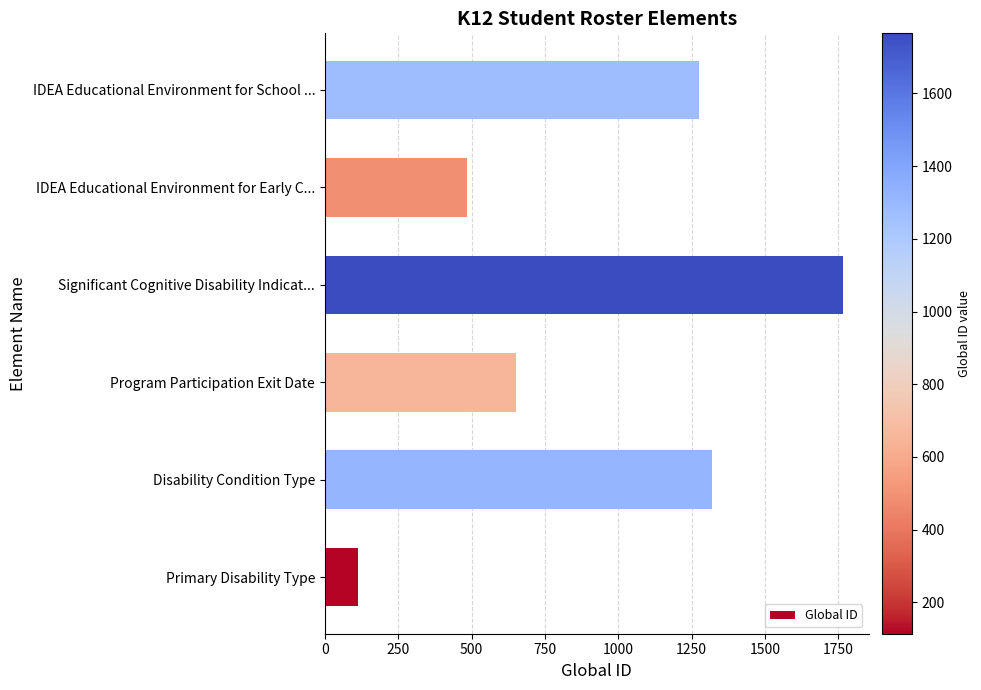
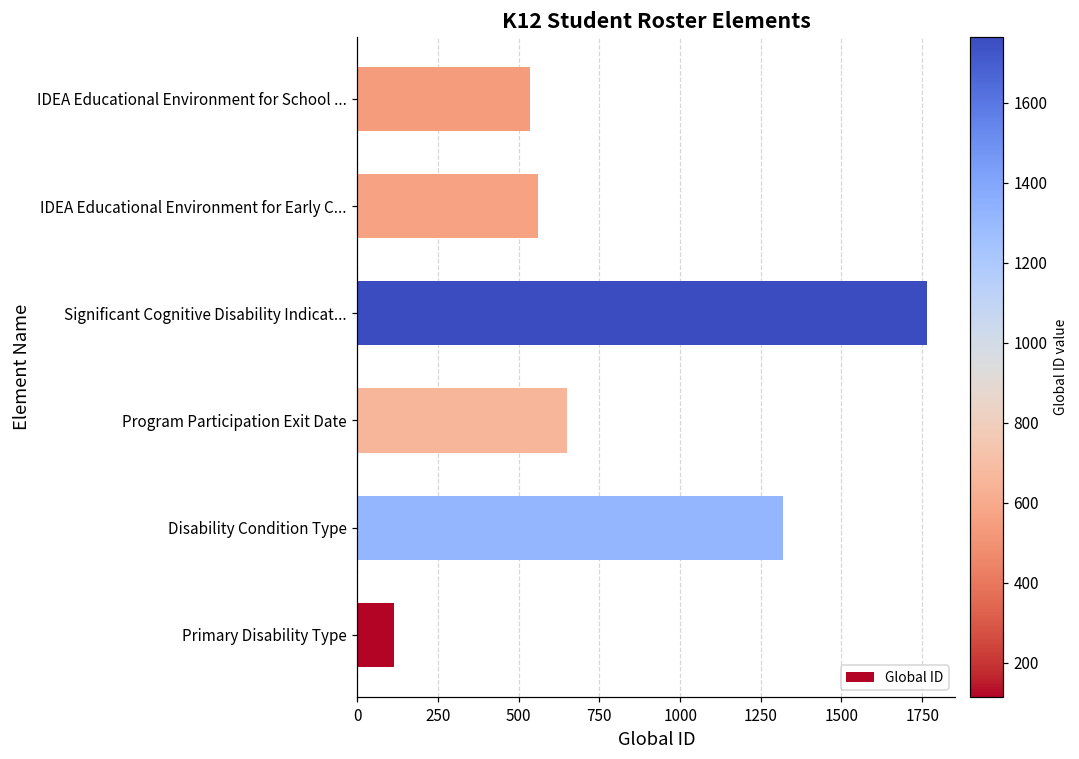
  {
-   "IDEA Educational Environment for School ...": 1280,
-   "IDEA Educational Environment for Early C...": 490,
+   "IDEA Educational Environment for School ...": 540,
+   "IDEA Educational Environment for Early C...": 560,
    "Significant Cognitive Disability Indicat...": 1770,
    "Program Participation Exit Date": 650,
    "Disability Condition Type": 1320,
    "Primary Disability Type": 110
  }
